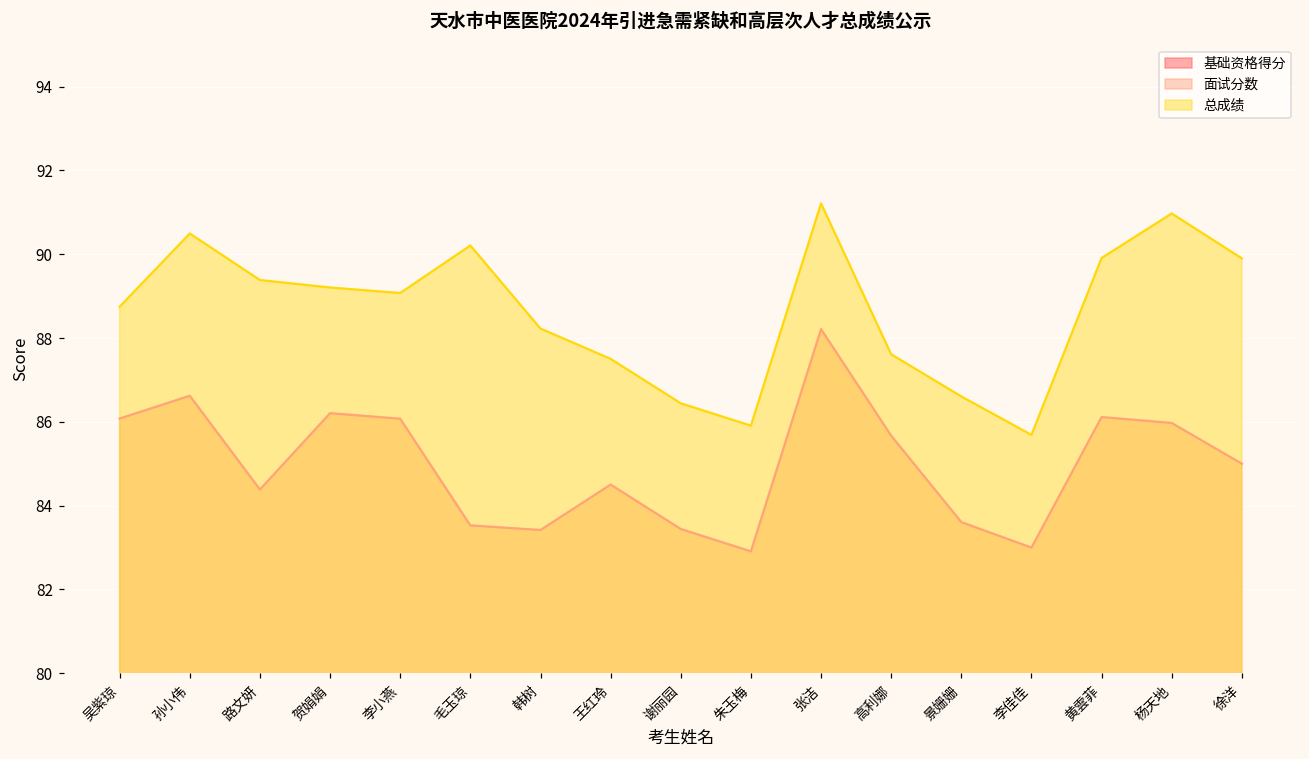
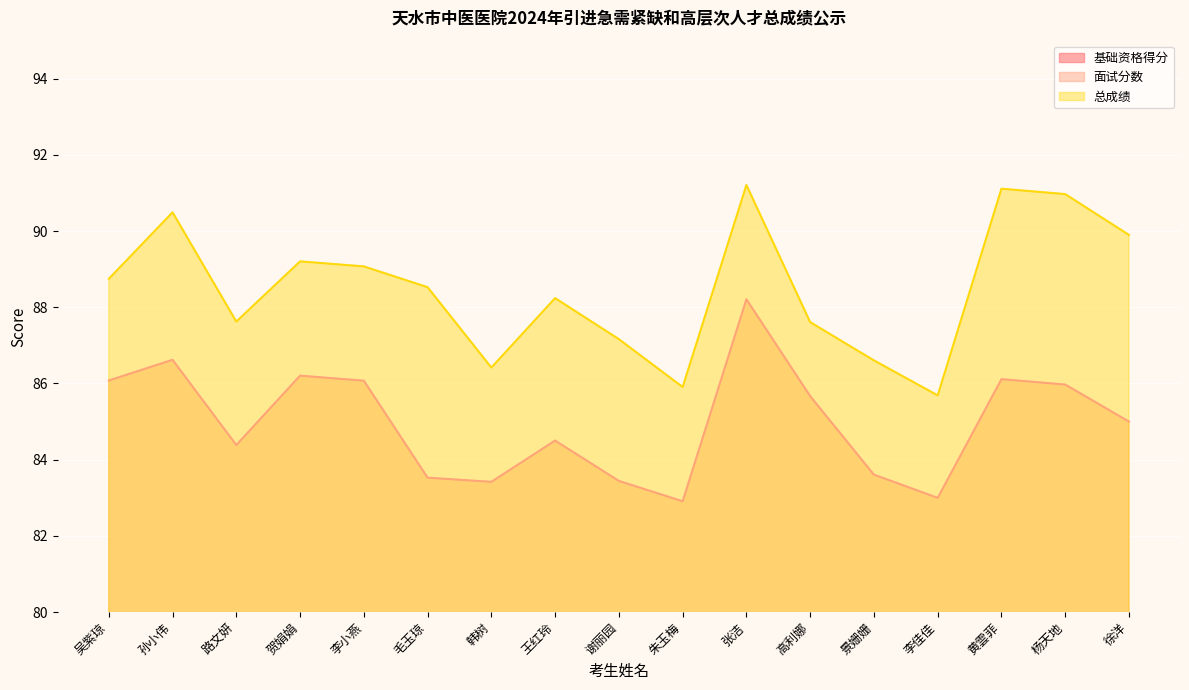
  {
    "总成绩": {
      "吴紫琼": 88.7,
      "孙小伟": 90.5,
-     "路文妍": 89.4,
+     "路文妍": 87.6,
      "贺娟娟": 89.2,
      "李小燕": 89.1,
-     "毛玉琼": 90.2,
-     "韩树": 88.2,
-     "王红玲": 87.5,
-     "谢丽园": 86.4,
+     "毛玉琼": 88.5,
+     "韩树": 86.4,
+     "王红玲": 88.2,
+     "谢丽园": 87.2,
      "朱玉梅": 85.9,
      "张洁": 91.2,
      "高利娜": 87.6,
      "景姗姗": 86.6,
      "李佳佳": 85.7,
-     "黄雲菲": 89.9,
+     "黄雲菲": 91.1,
      "杨天地": 91.0,
      "徐洋": 89.9
    }
  }
